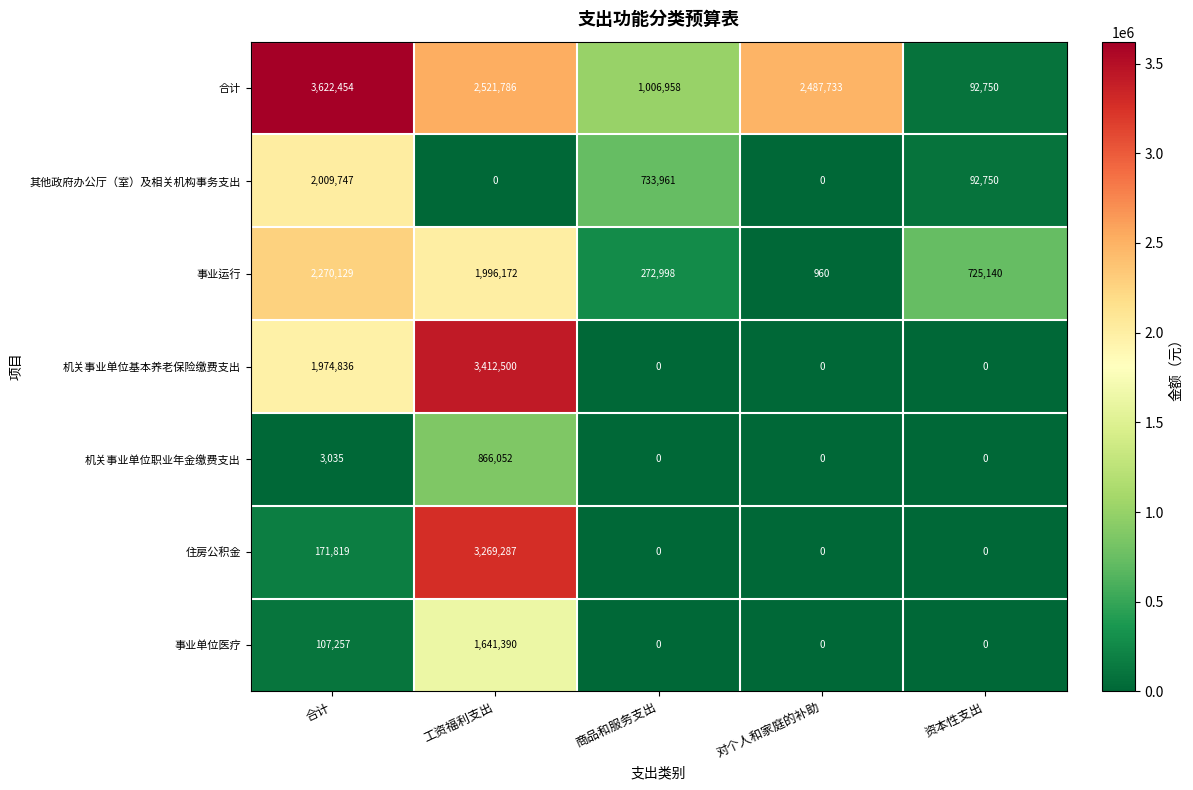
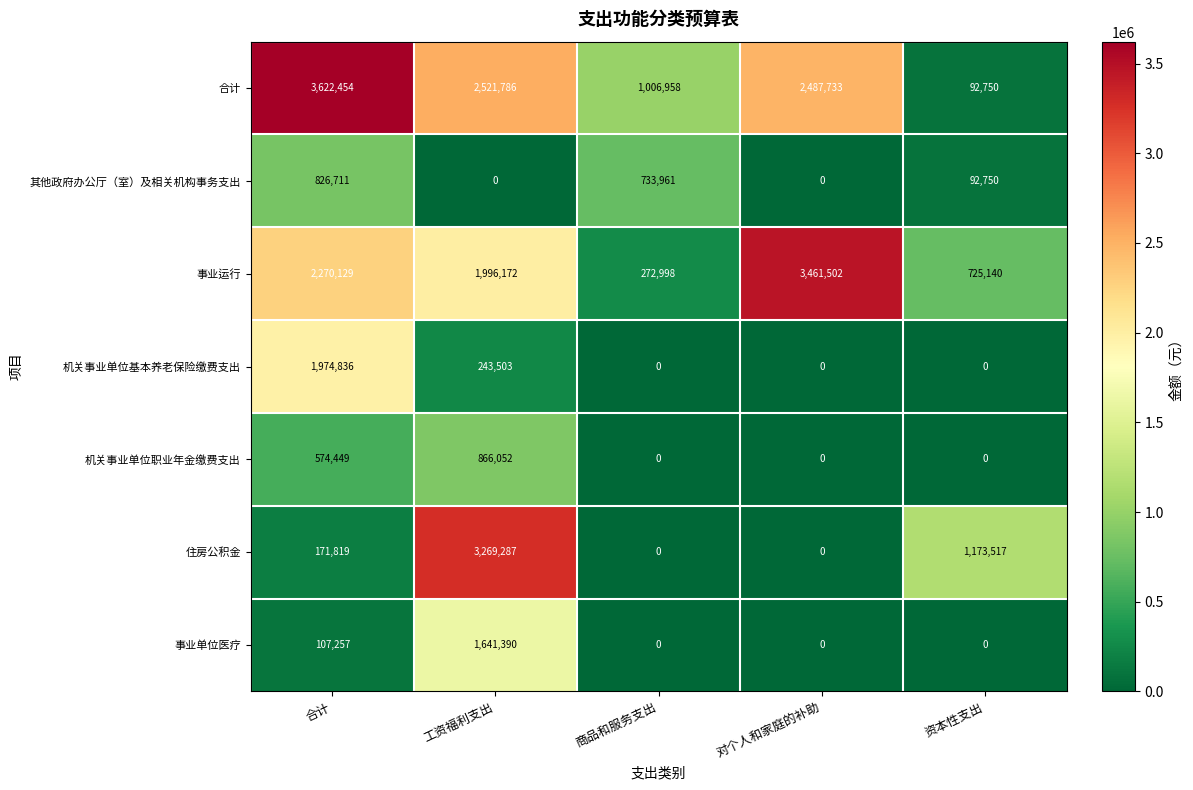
  {
    "合计": {
      "合计": "3,622,454",
      "工资福利支出": "2,521,786",
      "商品和服务支出": "1,006,958",
      "对个人和家庭的补助": "2,487,733",
      "资本性支出": "92,750"
    },
    "其他政府办公厅（室）及相关机构事务支出": {
-     "合计": "2,009,747",
+     "合计": "826,711",
      "工资福利支出": "0",
      "商品和服务支出": "733,961",
      "对个人和家庭的补助": "0",
      "资本性支出": "92,750"
    },
    "事业运行": {
      "合计": "2,270,129",
      "工资福利支出": "1,996,172",
      "商品和服务支出": "272,998",
-     "对个人和家庭的补助": "960",
+     "对个人和家庭的补助": "3,461,502",
      "资本性支出": "725,140"
    },
    "机关事业单位基本养老保险缴费支出": {
      "合计": "1,974,836",
-     "工资福利支出": "3,412,500",
+     "工资福利支出": "243,503",
      "商品和服务支出": "0",
      "对个人和家庭的补助": "0",
      "资本性支出": "0"
    },
    "机关事业单位职业年金缴费支出": {
-     "合计": "3,035",
+     "合计": "574,449",
      "工资福利支出": "866,052",
      "商品和服务支出": "0",
      "对个人和家庭的补助": "0",
      "资本性支出": "0"
    },
    "住房公积金": {
      "合计": "171,819",
      "工资福利支出": "3,269,287",
      "商品和服务支出": "0",
      "对个人和家庭的补助": "0",
-     "资本性支出": "0"
+     "资本性支出": "1,173,517"
    },
    "事业单位医疗": {
      "合计": "107,257",
      "工资福利支出": "1,641,390",
      "商品和服务支出": "0",
      "对个人和家庭的补助": "0",
      "资本性支出": "0"
    }
  }
